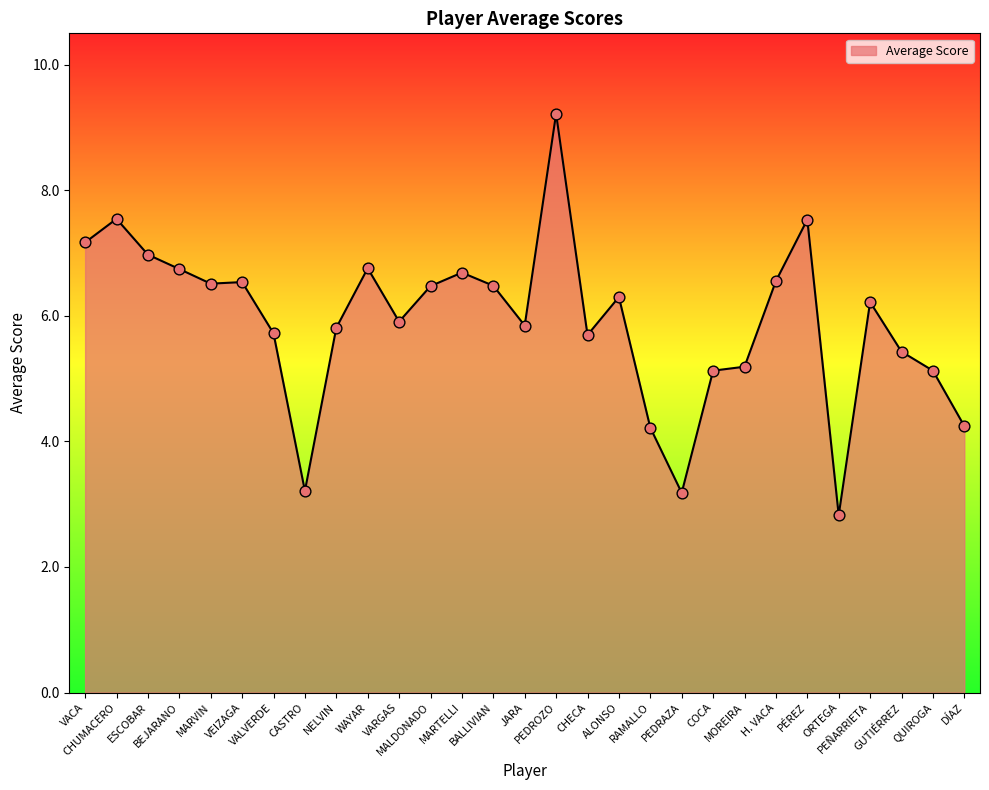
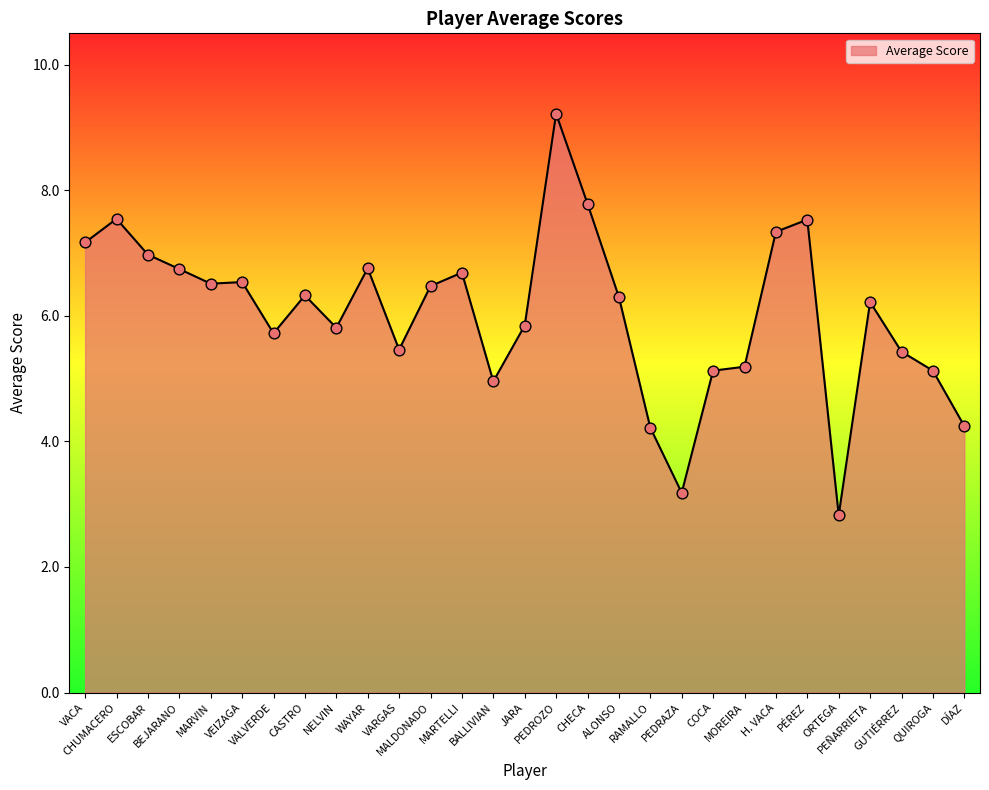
  {
    "VACA": 7.2,
    "CHUMACERO": 7.5,
    "ESCOBAR": 7.0,
    "BEJARANO": 6.7,
    "MARVIN": 6.5,
    "VEIZAGA": 6.5,
    "VALVERDE": 5.7,
-   "CASTRO": 3.2,
+   "CASTRO": 6.3,
    "NELVIN": 5.8,
    "WAYAR": 6.8,
-   "VARGAS": 5.9,
+   "VARGAS": 5.5,
    "MALDONADO": 6.5,
    "MARTELLI": 6.7,
-   "BALLIVIAN": 6.5,
+   "BALLIVIAN": 5.0,
    "JARA": 5.8,
    "PEDROZO": 9.2,
-   "CHECA": 5.7,
+   "CHECA": 7.8,
    "ALONSO": 6.3,
    "RAMALLO": 4.2,
    "PEDRAZA": 3.2,
    "COCA": 5.1,
    "MOREIRA": 5.2,
-   "H. VACA": 6.6,
+   "H. VACA": 7.3,
    "PÉREZ": 7.5,
    "ORTEGA": 2.8,
    "PEÑARRIETA": 6.2,
    "GUTIÉRREZ": 5.4,
    "QUIROGA": 5.1,
    "DÍAZ": 4.2
  }
